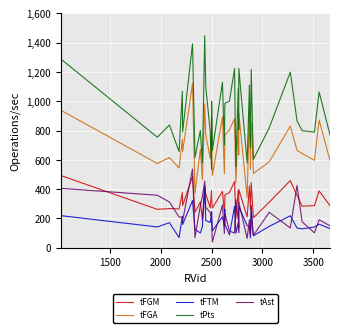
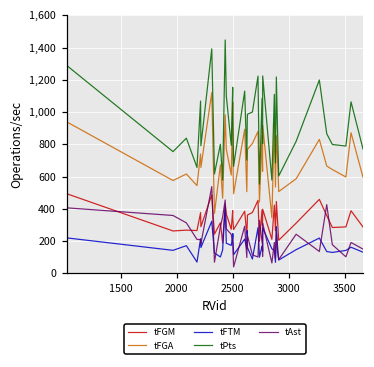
  {
    "tFGM": {
      "2500": "390"
    },
    "tFGA": {
-     "2500": "900"
+     "2500": "1,060"
    },
    "tFTM": {
      "2500": "230"
    },
    "tPts": {
-     "2500": "540"
+     "2500": "1,150"
    }
  }
